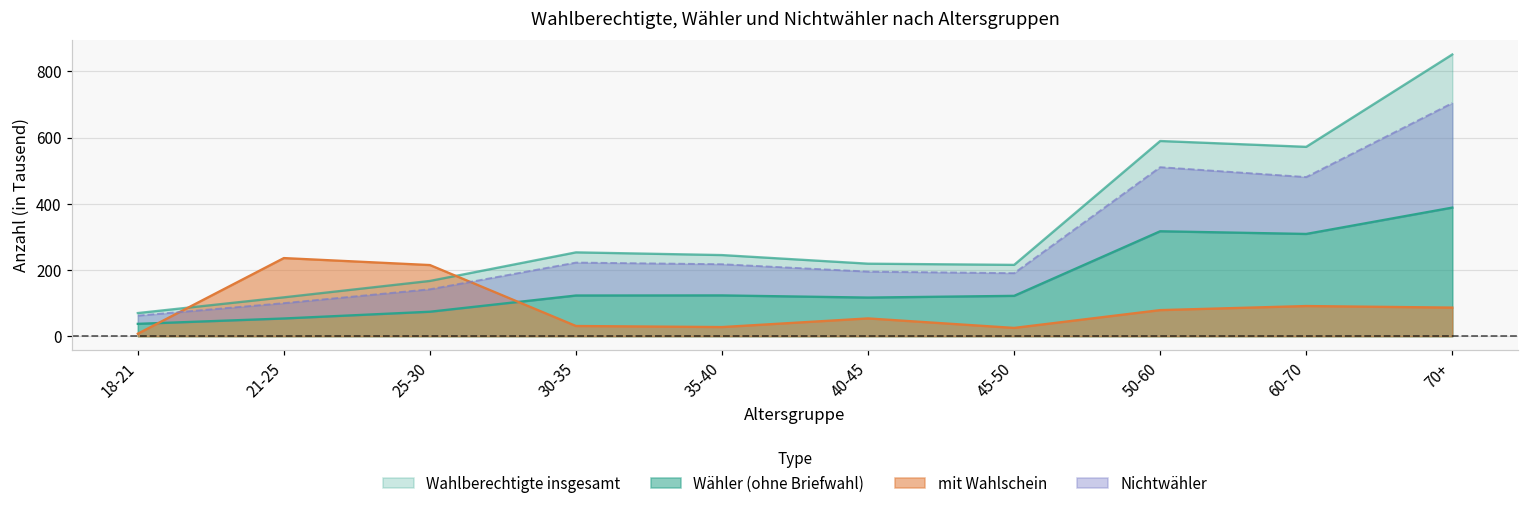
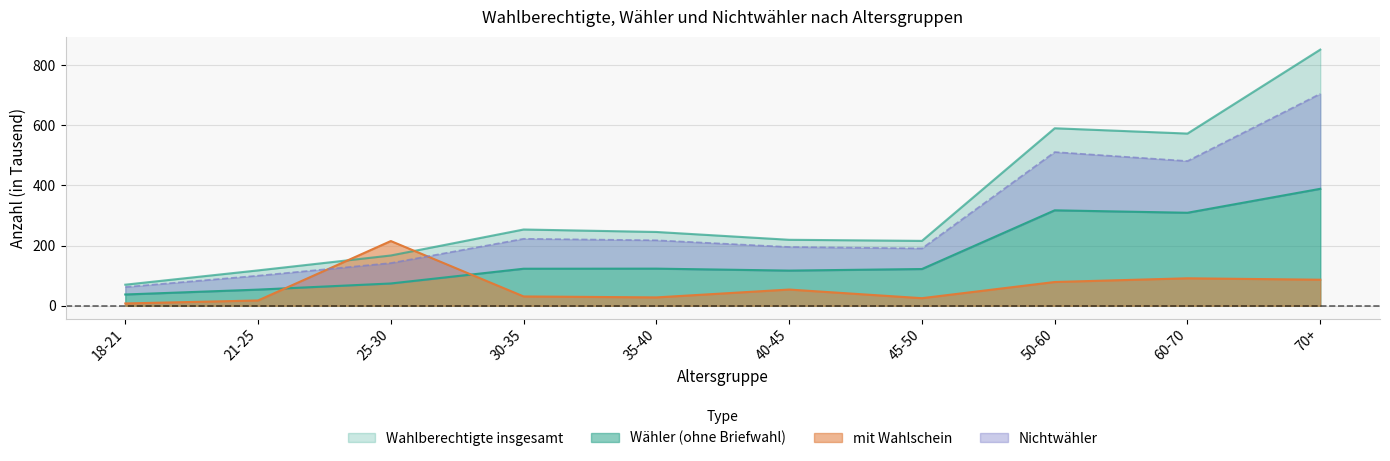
  {
    "mit Wahlschein": {
      "18-21": 10,
-     "21-25": 240,
+     "21-25": 20,
      "25-30": 220,
      "30-35": 30,
      "35-40": 30,
      "40-45": 50,
      "45-50": 30,
      "50-60": 80,
      "60-70": 90,
      "70+": 90
    }
  }
